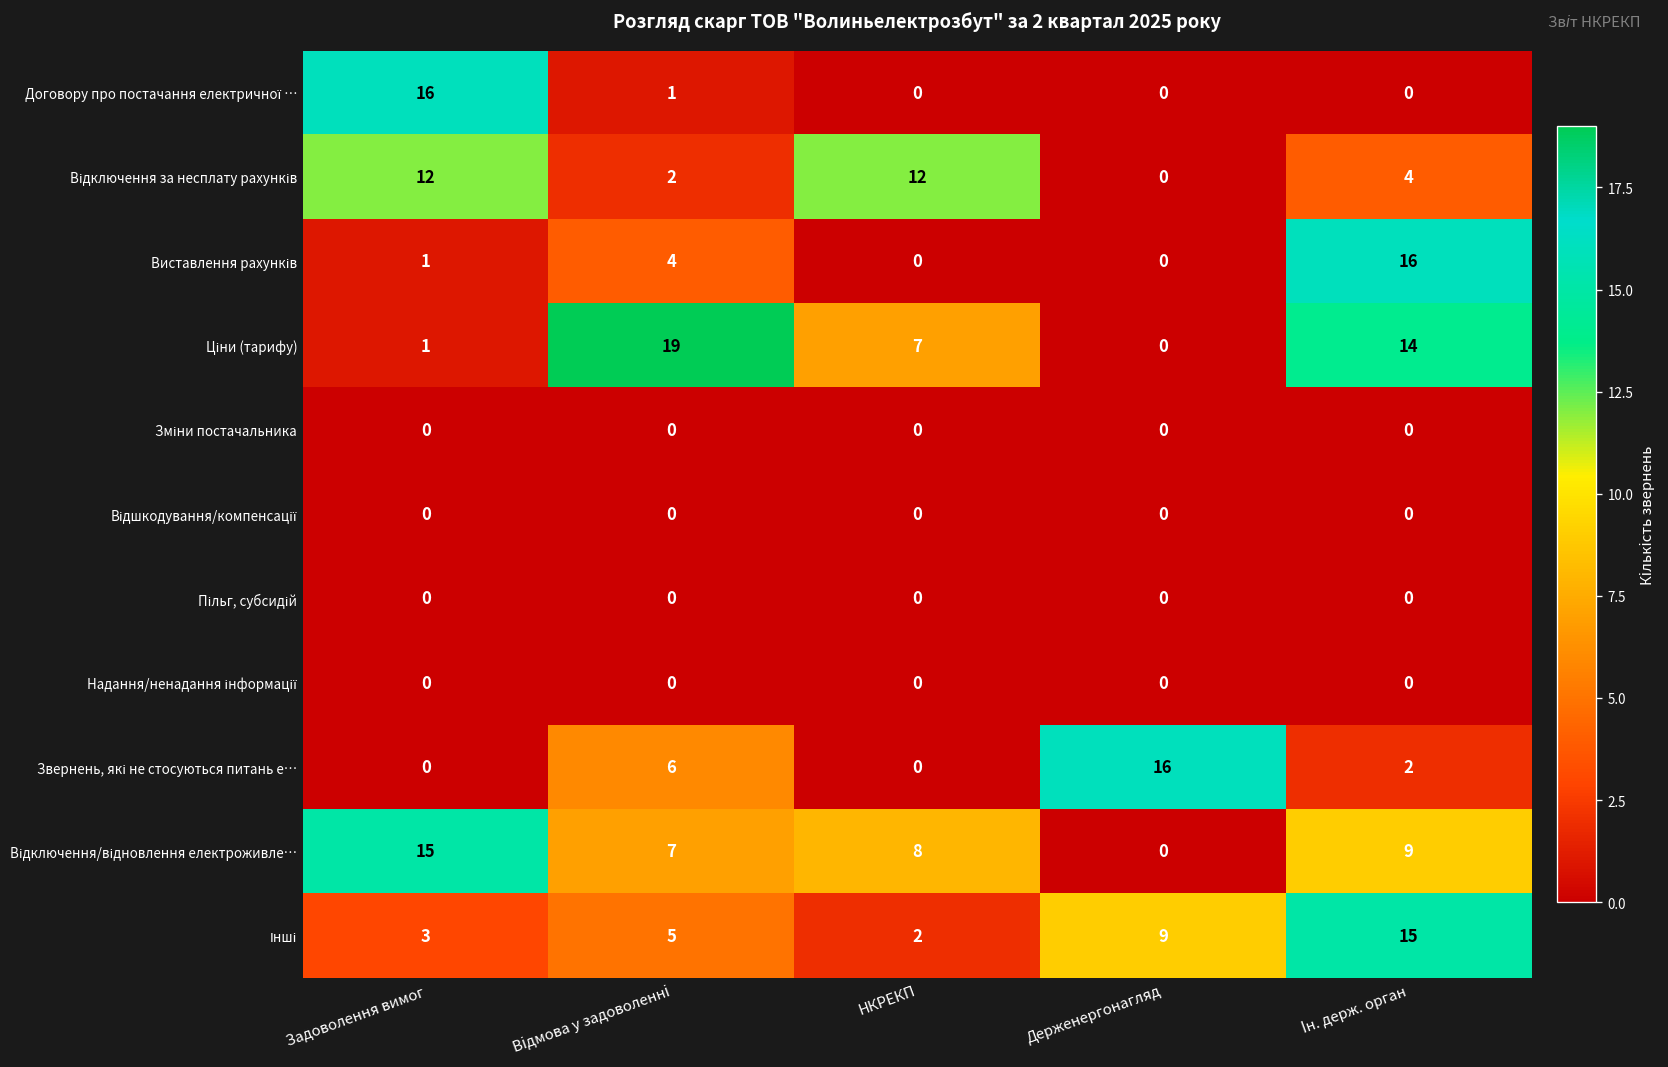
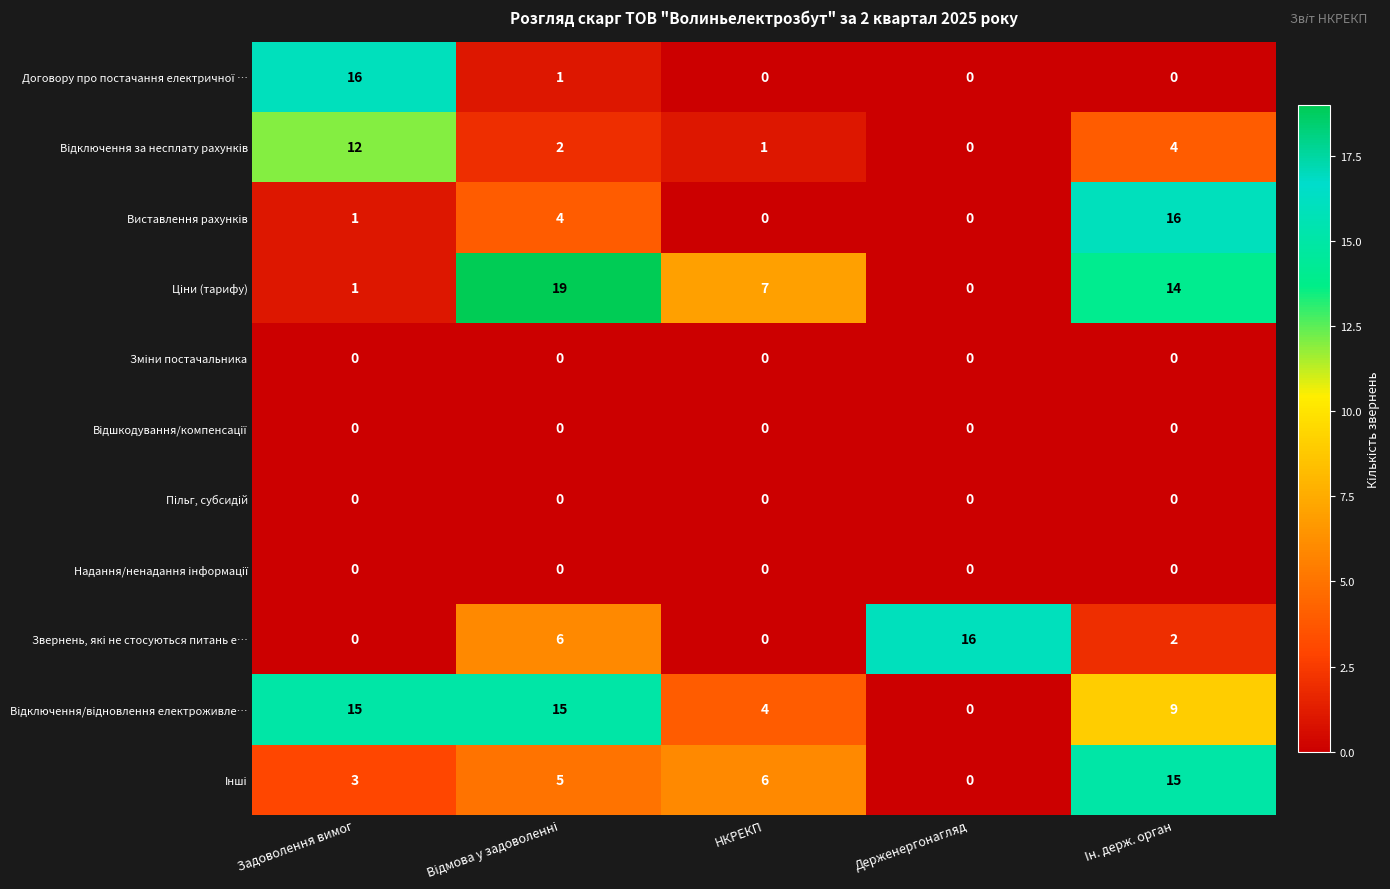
  {
    "Договору про постачання електричної …": {
      "Задоволення вимог": 16,
      "Відмова у задоволенні": 1,
      "НКРЕКП": 0,
      "Держенергонагляд": 0,
      "Ін. держ. орган": 0
    },
    "Відключення за несплату рахунків": {
      "Задоволення вимог": 12,
      "Відмова у задоволенні": 2,
-     "НКРЕКП": 12,
+     "НКРЕКП": 1,
      "Держенергонагляд": 0,
      "Ін. держ. орган": 4
    },
    "Виставлення рахунків": {
      "Задоволення вимог": 1,
      "Відмова у задоволенні": 4,
      "НКРЕКП": 0,
      "Держенергонагляд": 0,
      "Ін. держ. орган": 16
    },
    "Ціни (тарифу)": {
      "Задоволення вимог": 1,
      "Відмова у задоволенні": 19,
      "НКРЕКП": 7,
      "Держенергонагляд": 0,
      "Ін. держ. орган": 14
    },
    "Зміни постачальника": {
      "Задоволення вимог": 0,
      "Відмова у задоволенні": 0,
      "НКРЕКП": 0,
      "Держенергонагляд": 0,
      "Ін. держ. орган": 0
    },
    "Відшкодування/компенсації": {
      "Задоволення вимог": 0,
      "Відмова у задоволенні": 0,
      "НКРЕКП": 0,
      "Держенергонагляд": 0,
      "Ін. держ. орган": 0
    },
    "Пільг, субсидій": {
      "Задоволення вимог": 0,
      "Відмова у задоволенні": 0,
      "НКРЕКП": 0,
      "Держенергонагляд": 0,
      "Ін. держ. орган": 0
    },
    "Надання/ненадання інформації": {
      "Задоволення вимог": 0,
      "Відмова у задоволенні": 0,
      "НКРЕКП": 0,
      "Держенергонагляд": 0,
      "Ін. держ. орган": 0
    },
    "Звернень, які не стосуються питань е…": {
      "Задоволення вимог": 0,
      "Відмова у задоволенні": 6,
      "НКРЕКП": 0,
      "Держенергонагляд": 16,
      "Ін. держ. орган": 2
    },
    "Відключення/відновлення електроживле…": {
      "Задоволення вимог": 15,
-     "Відмова у задоволенні": 7,
-     "НКРЕКП": 8,
+     "Відмова у задоволенні": 15,
+     "НКРЕКП": 4,
      "Держенергонагляд": 0,
      "Ін. держ. орган": 9
    },
    "Інші": {
      "Задоволення вимог": 3,
      "Відмова у задоволенні": 5,
-     "НКРЕКП": 2,
-     "Держенергонагляд": 9,
+     "НКРЕКП": 6,
+     "Держенергонагляд": 0,
      "Ін. держ. орган": 15
    }
  }
